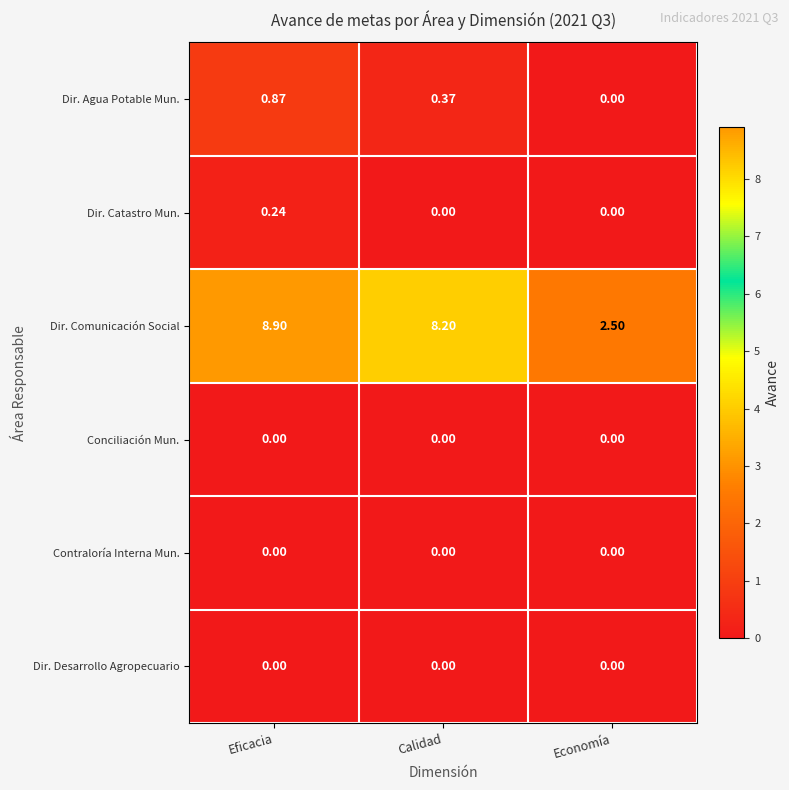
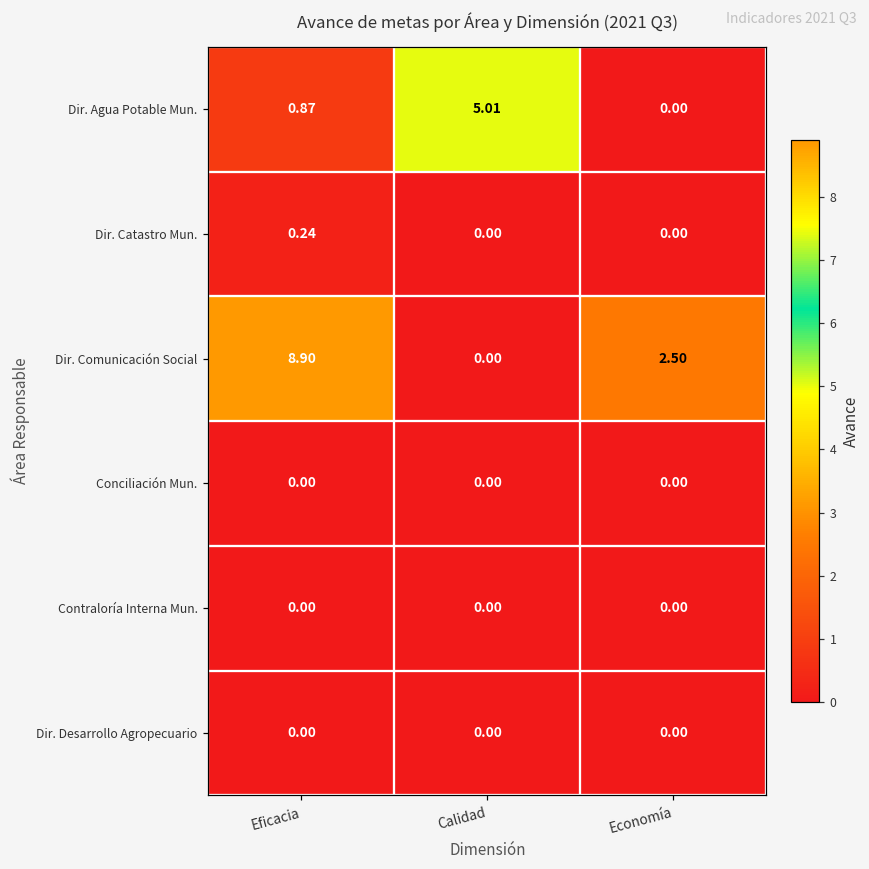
  {
    "Dir. Agua Potable Mun.": {
      "Eficacia": 0.87,
-     "Calidad": 0.37,
+     "Calidad": 5.01,
      "Economía": 0.00
    },
    "Dir. Catastro Mun.": {
      "Eficacia": 0.24,
      "Calidad": 0.00,
      "Economía": 0.00
    },
    "Dir. Comunicación Social": {
      "Eficacia": 8.90,
-     "Calidad": 8.20,
+     "Calidad": 0.00,
      "Economía": 2.50
    },
    "Conciliación Mun.": {
      "Eficacia": 0.00,
      "Calidad": 0.00,
      "Economía": 0.00
    },
    "Contraloría Interna Mun.": {
      "Eficacia": 0.00,
      "Calidad": 0.00,
      "Economía": 0.00
    },
    "Dir. Desarrollo Agropecuario": {
      "Eficacia": 0.00,
      "Calidad": 0.00,
      "Economía": 0.00
    }
  }
